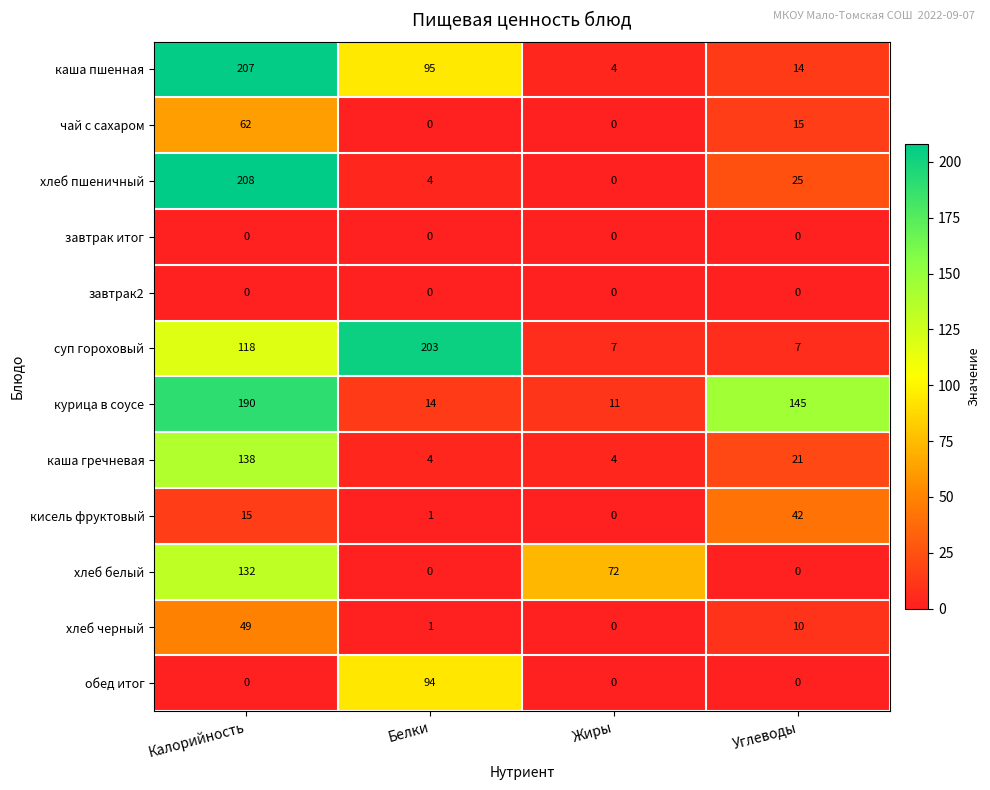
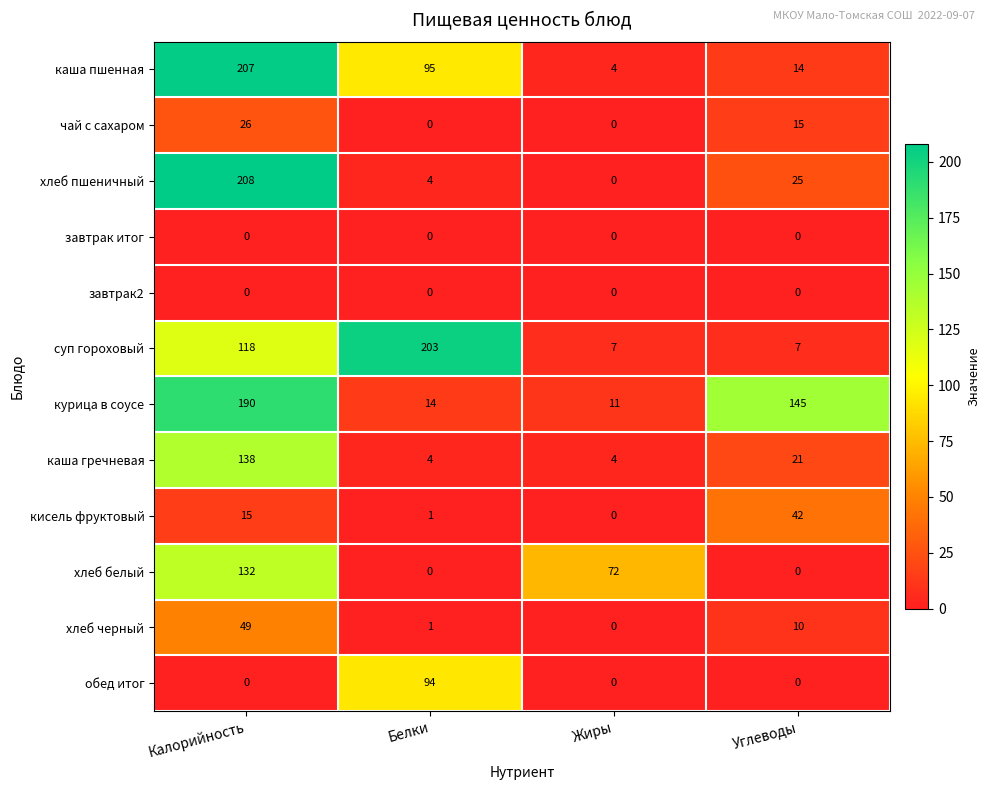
  {
    "каша пшенная": {
      "Калорийность": 207,
      "Белки": 95,
      "Жиры": 4,
      "Углеводы": 14
    },
    "чай с сахаром": {
-     "Калорийность": 62,
+     "Калорийность": 26,
      "Белки": 0,
      "Жиры": 0,
      "Углеводы": 15
    },
    "хлеб пшеничный": {
      "Калорийность": 208,
      "Белки": 4,
      "Жиры": 0,
      "Углеводы": 25
    },
    "завтрак итог": {
      "Калорийность": 0,
      "Белки": 0,
      "Жиры": 0,
      "Углеводы": 0
    },
    "завтрак2": {
      "Калорийность": 0,
      "Белки": 0,
      "Жиры": 0,
      "Углеводы": 0
    },
    "суп гороховый": {
      "Калорийность": 118,
      "Белки": 203,
      "Жиры": 7,
      "Углеводы": 7
    },
    "курица в соусе": {
      "Калорийность": 190,
      "Белки": 14,
      "Жиры": 11,
      "Углеводы": 145
    },
    "каша гречневая": {
      "Калорийность": 138,
      "Белки": 4,
      "Жиры": 4,
      "Углеводы": 21
    },
    "кисель фруктовый": {
      "Калорийность": 15,
      "Белки": 1,
      "Жиры": 0,
      "Углеводы": 42
    },
    "хлеб белый": {
      "Калорийность": 132,
      "Белки": 0,
      "Жиры": 72,
      "Углеводы": 0
    },
    "хлеб черный": {
      "Калорийность": 49,
      "Белки": 1,
      "Жиры": 0,
      "Углеводы": 10
    },
    "обед итог": {
      "Калорийность": 0,
      "Белки": 94,
      "Жиры": 0,
      "Углеводы": 0
    }
  }
